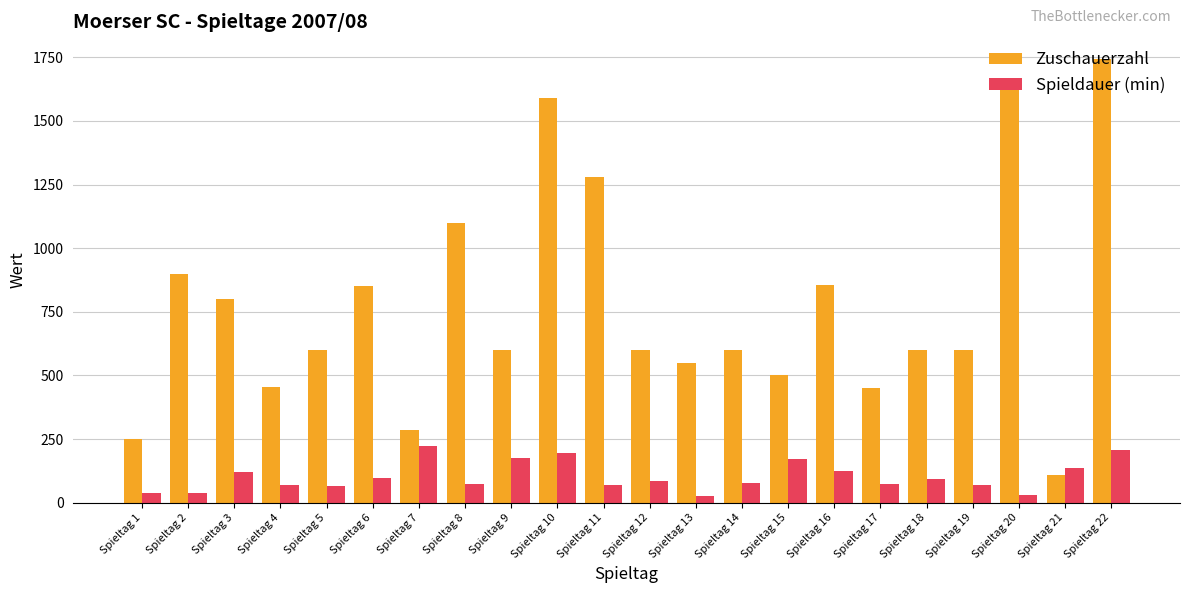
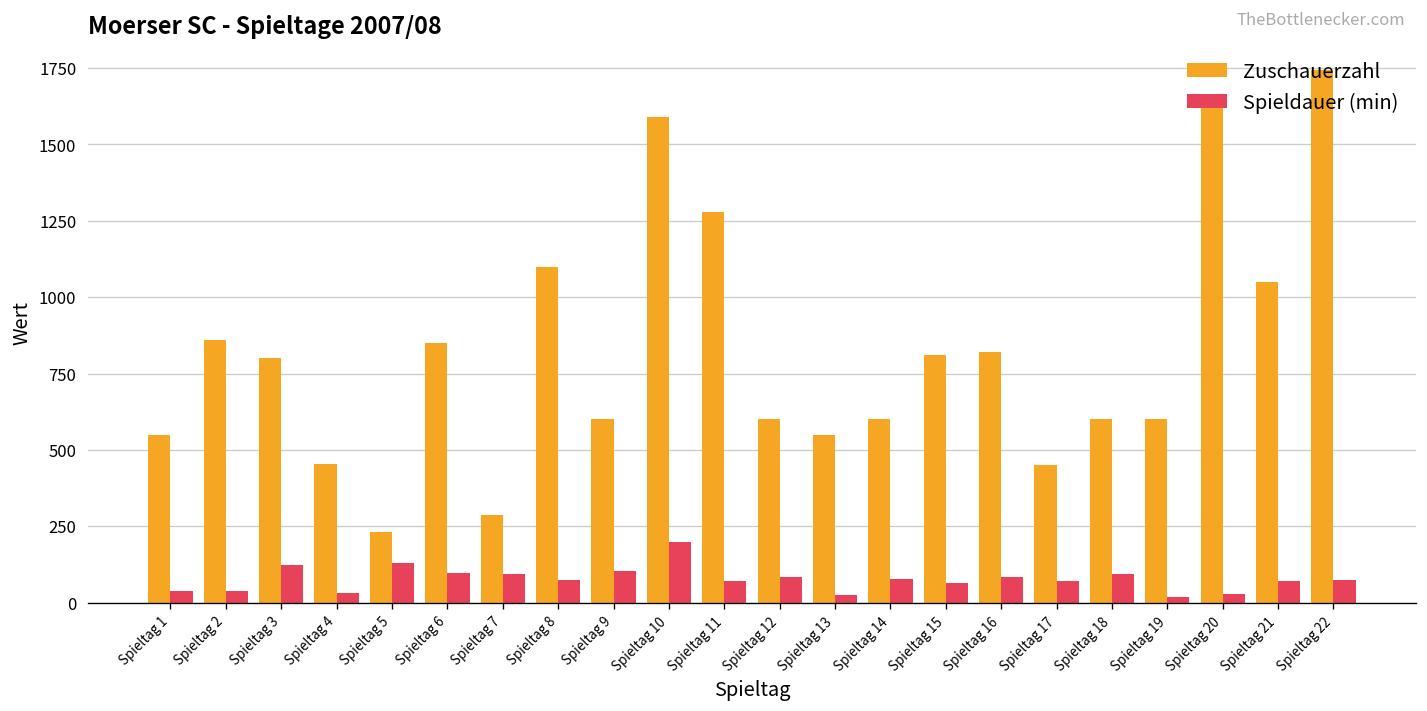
  {
    "Zuschauerzahl": {
-     "Spieltag 1": 250,
-     "Spieltag 2": 900,
+     "Spieltag 1": 550,
+     "Spieltag 2": 860,
      "Spieltag 3": 800,
      "Spieltag 4": 450,
-     "Spieltag 5": 600,
+     "Spieltag 5": 230,
      "Spieltag 6": 850,
      "Spieltag 7": 290,
      "Spieltag 8": 1100,
      "Spieltag 9": 600,
      "Spieltag 10": 1590,
      "Spieltag 11": 1280,
      "Spieltag 12": 600,
      "Spieltag 13": 550,
      "Spieltag 14": 600,
-     "Spieltag 15": 500,
-     "Spieltag 16": 860,
+     "Spieltag 15": 810,
+     "Spieltag 16": 820,
      "Spieltag 17": 450,
      "Spieltag 18": 600,
      "Spieltag 19": 600,
      "Spieltag 20": 1660,
-     "Spieltag 21": 110,
+     "Spieltag 21": 1050,
      "Spieltag 22": 1750
    },
    "Spieldauer (min)": {
      "Spieltag 1": 40,
      "Spieltag 2": 40,
      "Spieltag 3": 120,
-     "Spieltag 4": 70,
-     "Spieltag 5": 70,
+     "Spieltag 4": 30,
+     "Spieltag 5": 130,
      "Spieltag 6": 100,
-     "Spieltag 7": 220,
+     "Spieltag 7": 100,
      "Spieltag 8": 70,
-     "Spieltag 9": 170,
+     "Spieltag 9": 100,
      "Spieltag 10": 200,
      "Spieltag 11": 70,
      "Spieltag 12": 80,
      "Spieltag 13": 30,
      "Spieltag 14": 80,
-     "Spieltag 15": 170,
-     "Spieltag 16": 130,
+     "Spieltag 15": 60,
+     "Spieltag 16": 90,
      "Spieltag 17": 70,
      "Spieltag 18": 90,
-     "Spieltag 19": 70,
+     "Spieltag 19": 20,
      "Spieltag 20": 30,
-     "Spieltag 21": 140,
-     "Spieltag 22": 210
+     "Spieltag 21": 70,
+     "Spieltag 22": 70
    }
  }
